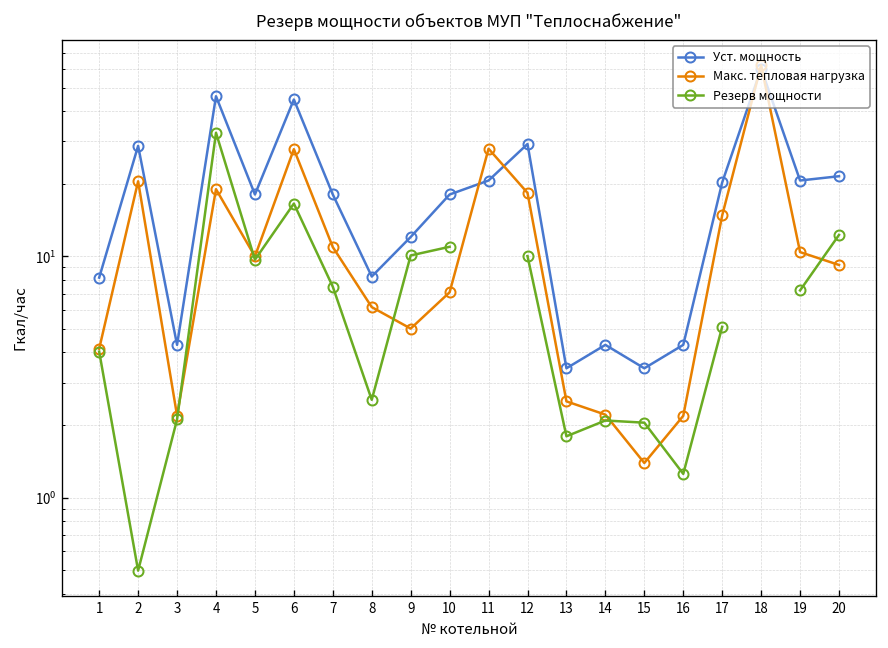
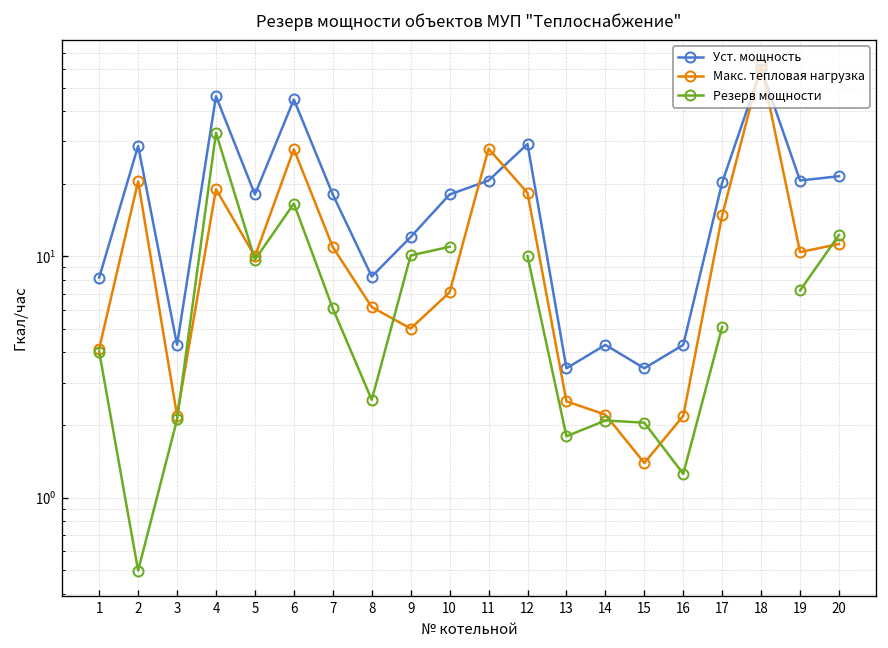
  {
    "Уст. мощность": {
      "1": 8.2,
      "2": 29,
      "3": 4.3,
      "4": 46,
      "5": 18,
      "6": 45,
      "7": 18,
      "8": 8.3,
      "9": 12,
      "10": 18,
      "11": 21,
      "12": 29,
      "13": 3.4,
      "14": 4.3,
      "15": 3.4,
      "16": 4.3,
      "17": 20,
      "19": 21,
      "20": 22
    },
    "Макс. тепловая нагрузка": {
      "2": 20,
      "3": 2.2,
      "4": 19,
      "5": 10,
      "6": 28,
      "7": 11,
      "8": 6,
      "9": 5,
      "10": 7,
      "11": 28,
      "12": 18,
      "13": 2.5,
      "14": 2.2,
      "15": 1.4,
      "16": 2.2,
      "17": 15,
      "19": 10,
-     "20": 9
+     "20": 11
    },
    "Резерв мощности": {
      "2": 0.5,
      "3": 2.1,
      "4": 33,
      "5": 10,
      "6": 17,
-     "7": 7.5,
+     "7": 6.1,
      "8": 2.5,
      "9": 10,
      "10": 11,
      "12": 10,
      "13": 1.8,
      "14": 2.1,
      "15": 2.0,
      "16": 1.3,
      "17": 5.1,
      "19": 7.2,
      "20": 12
    }
  }
